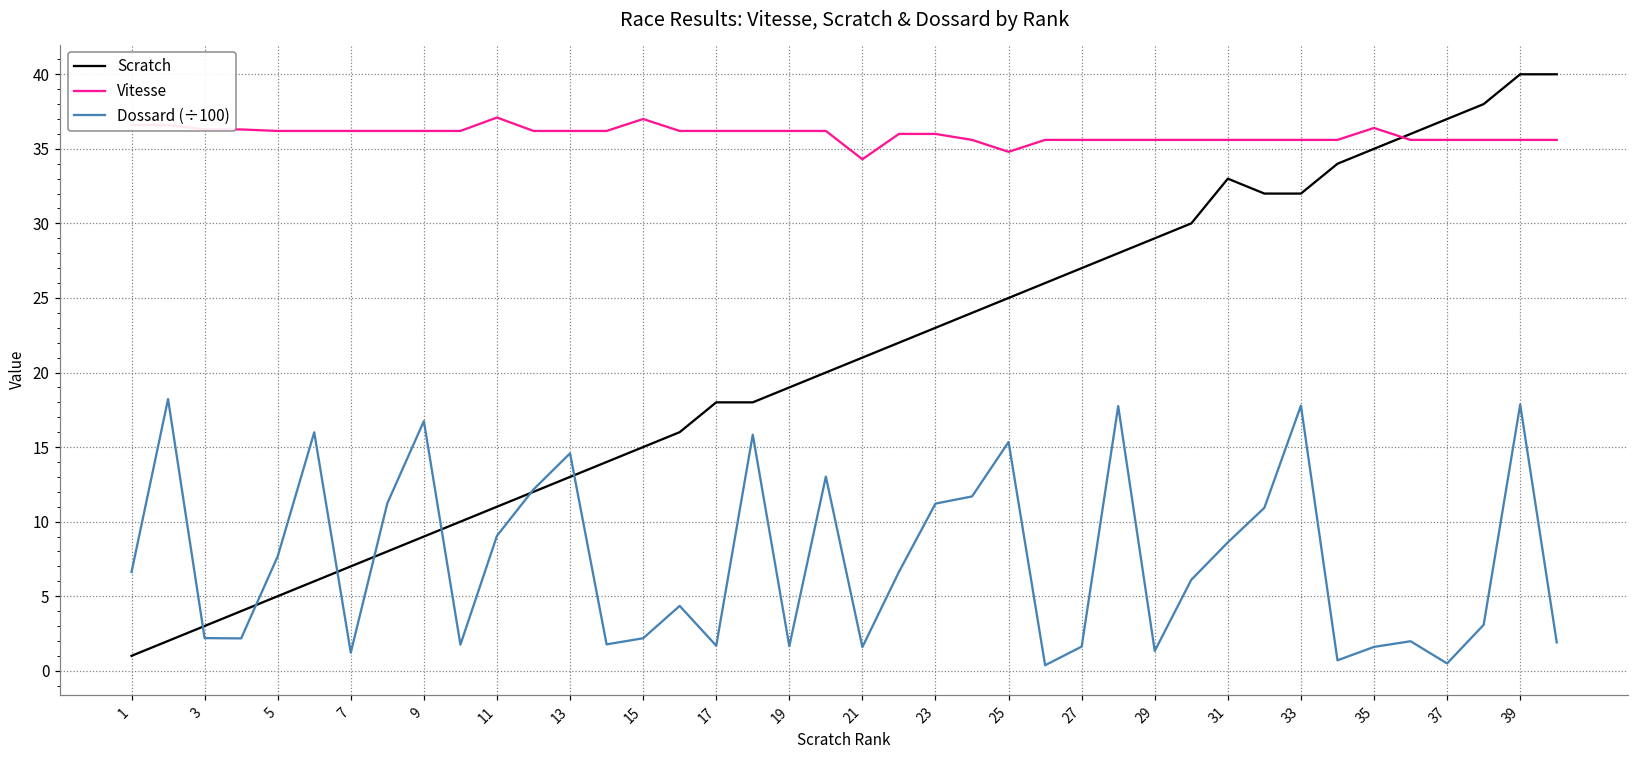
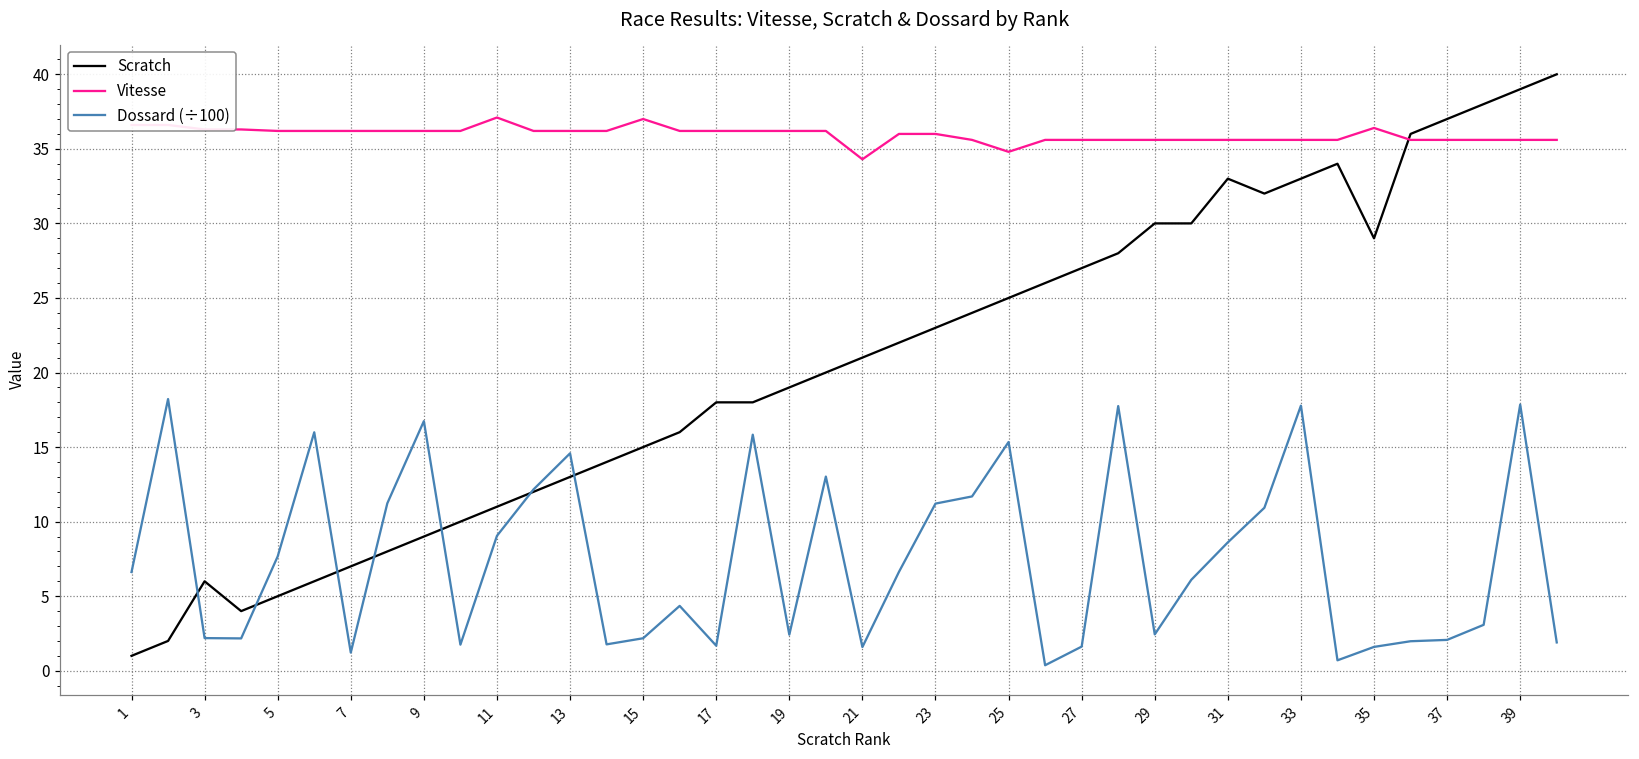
  {
    "Scratch": {
      "1": 1,
-     "3": 3,
+     "3": 6,
      "5": 5,
      "7": 7,
      "9": 9,
      "11": 11,
      "13": 13,
      "15": 15,
      "17": 18,
      "19": 19,
      "21": 21,
      "23": 23,
      "25": 25,
      "27": 27,
-     "29": 29,
+     "29": 30,
      "31": 33,
-     "33": 32,
-     "35": 35,
+     "33": 33,
+     "35": 29,
      "37": 37,
-     "39": 40
+     "39": 39
    },
    "Vitesse": {
      "3": 36.3,
      "5": 36.2,
      "7": 36.2,
      "9": 36.2,
      "11": 37.1,
      "13": 36.2,
      "15": 37.0,
      "17": 36.2,
      "19": 36.2,
      "21": 34.3,
      "23": 36.0,
      "25": 34.8,
      "27": 35.6,
      "29": 35.6,
      "31": 35.6,
      "33": 35.6,
      "35": 36.4,
      "37": 35.6,
      "39": 35.6
    },
    "Dossard (÷100)": {
      "1": 6.6,
      "3": 2.2,
      "5": 7.7,
      "7": 1.2,
      "9": 16.7,
      "11": 9.1,
      "13": 14.6,
      "15": 2.2,
      "17": 1.7,
-     "19": 1.7,
+     "19": 2.4,
      "21": 1.6,
      "23": 11.2,
      "25": 15.3,
      "27": 1.6,
-     "29": 1.3,
+     "29": 2.4,
      "31": 8.6,
      "33": 17.8,
      "35": 1.6,
-     "37": 0.5,
+     "37": 2.1,
      "39": 17.9
    }
  }
